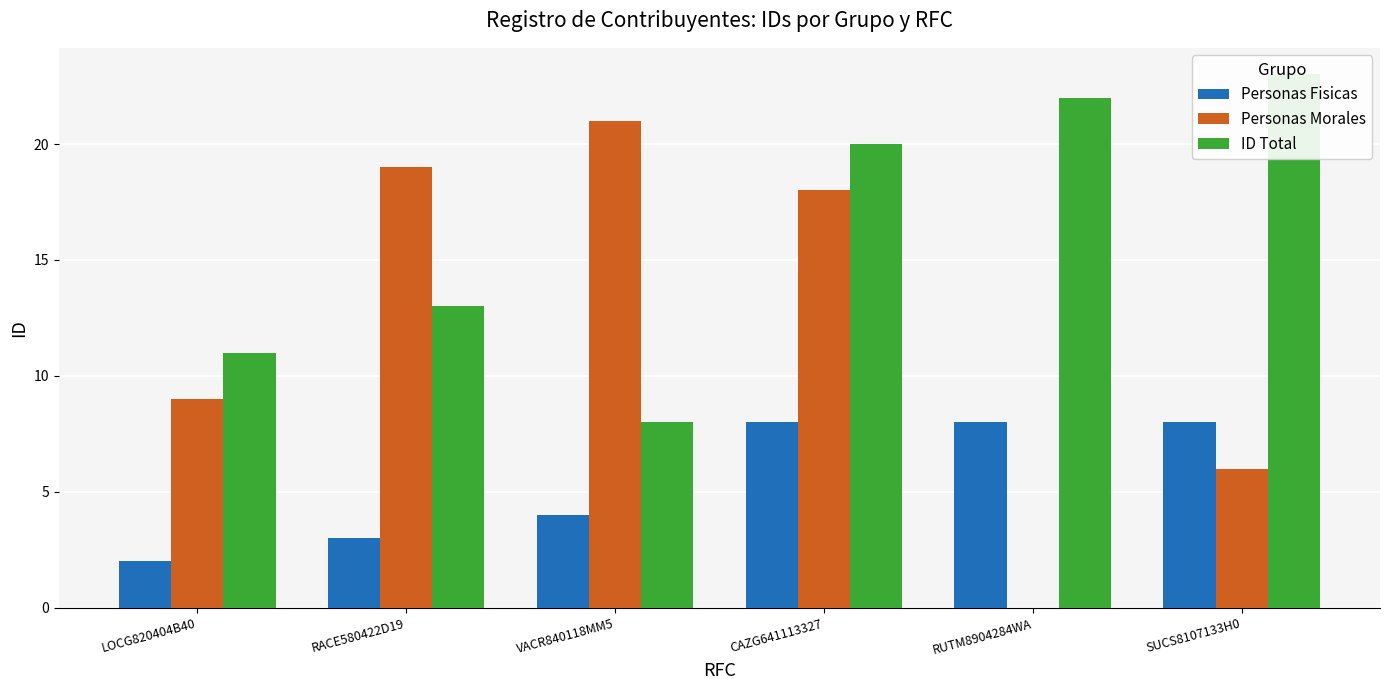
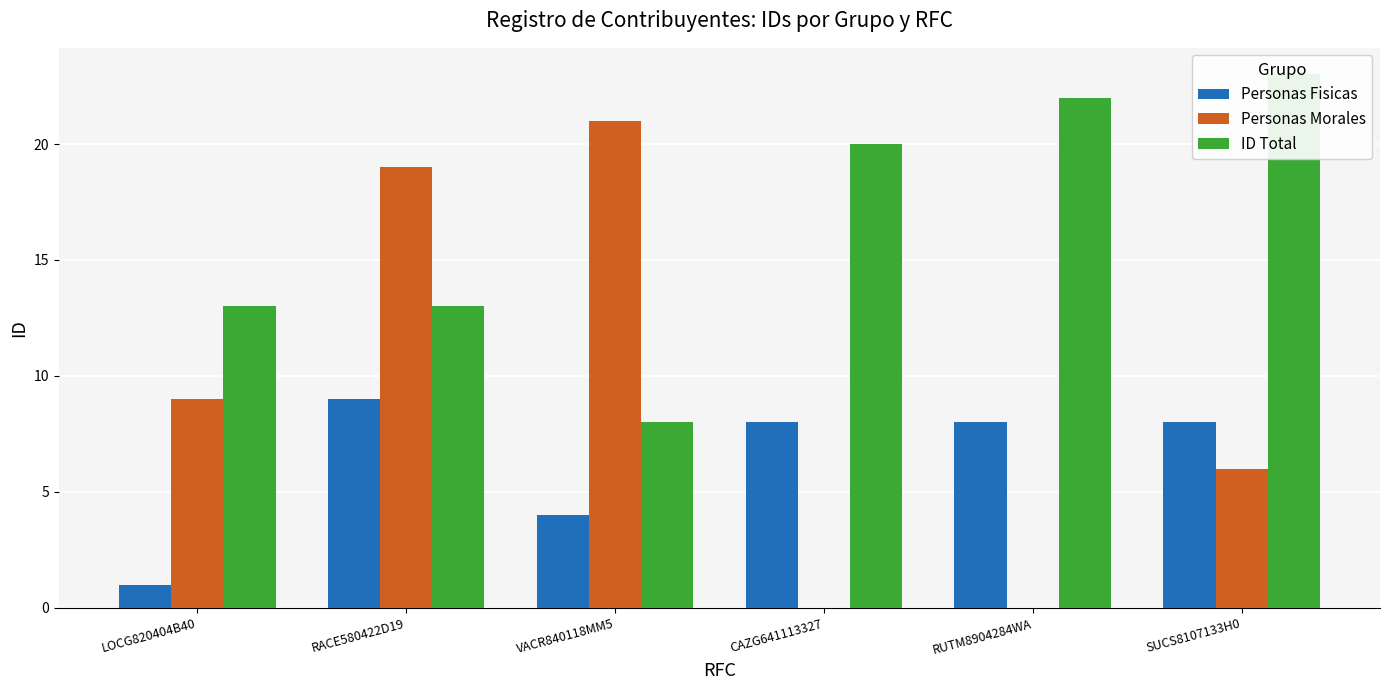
  {
    "Personas Fisicas": {
-     "LOCG820404B40": 2,
-     "RACE580422D19": 3,
+     "LOCG820404B40": 1,
+     "RACE580422D19": 9,
      "VACR840118MM5": 4,
      "CAZG641113327": 8,
      "RUTM8904284WA": 8,
      "SUCS8107133H0": 8
    },
    "Personas Morales": {
      "LOCG820404B40": 9,
      "RACE580422D19": 19,
      "VACR840118MM5": 21,
-     "CAZG641113327": 18,
+     "CAZG641113327": 0,
      "RUTM8904284WA": 0,
      "SUCS8107133H0": 6
    },
    "ID Total": {
-     "LOCG820404B40": 11,
+     "LOCG820404B40": 13,
      "RACE580422D19": 13,
      "VACR840118MM5": 8,
      "CAZG641113327": 20,
      "RUTM8904284WA": 22
    }
  }
